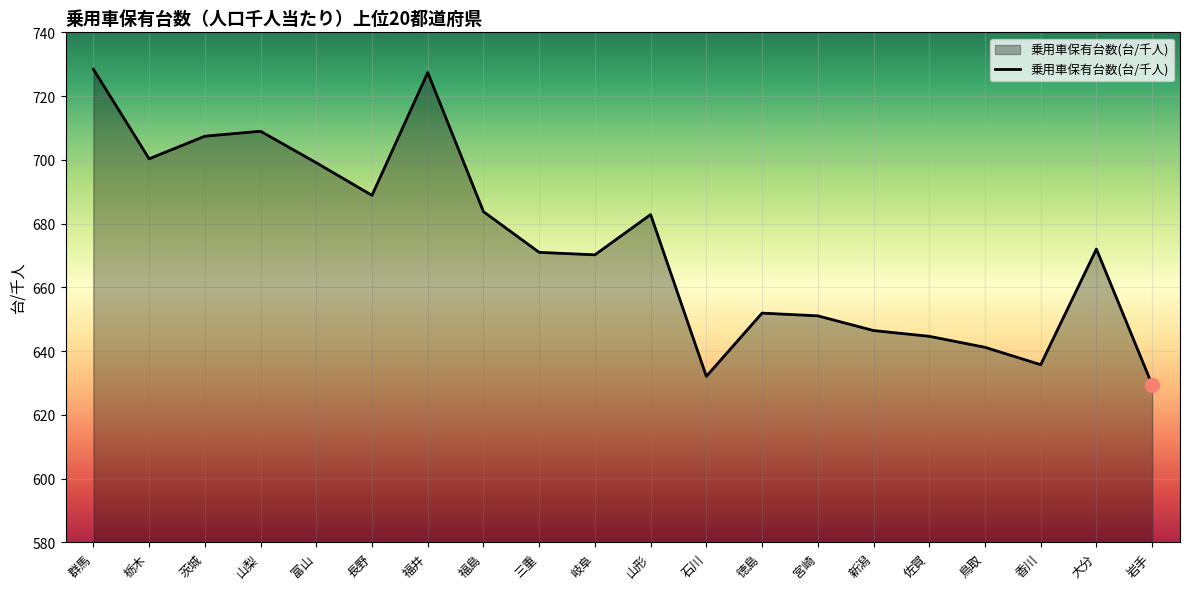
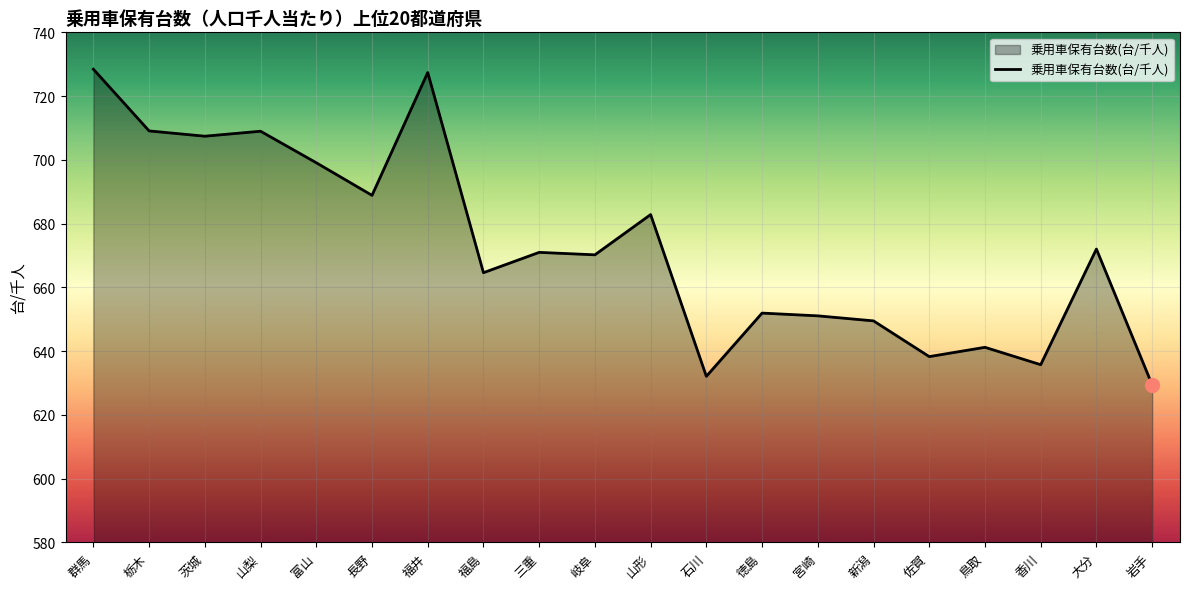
  {
    "乗用車保有台数(台/千人)": {
      "群馬": 728,
-     "栃木": 700,
+     "栃木": 709,
      "茨城": 707,
      "山梨": 709,
      "富山": 699,
      "長野": 689,
      "福井": 727,
-     "福島": 684,
+     "福島": 665,
      "三重": 671,
      "岐阜": 670,
      "山形": 683,
      "石川": 632,
      "徳島": 652,
      "宮崎": 651,
-     "新潟": 646,
-     "佐賀": 645,
+     "新潟": 649,
+     "佐賀": 638,
      "鳥取": 641,
      "香川": 636,
      "大分": 672
    }
  }
